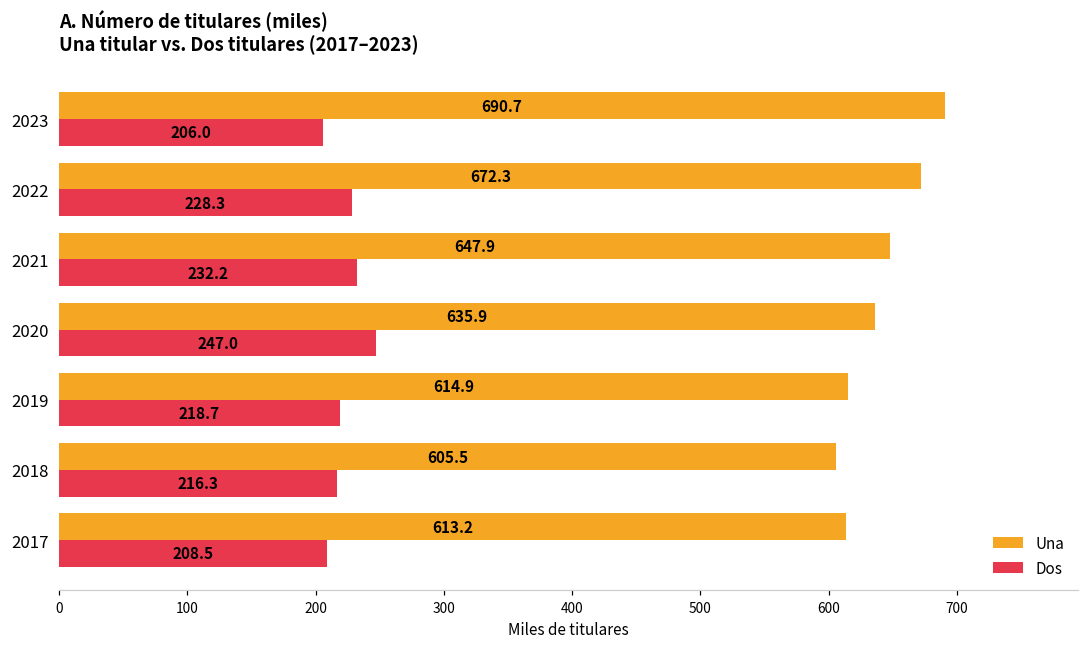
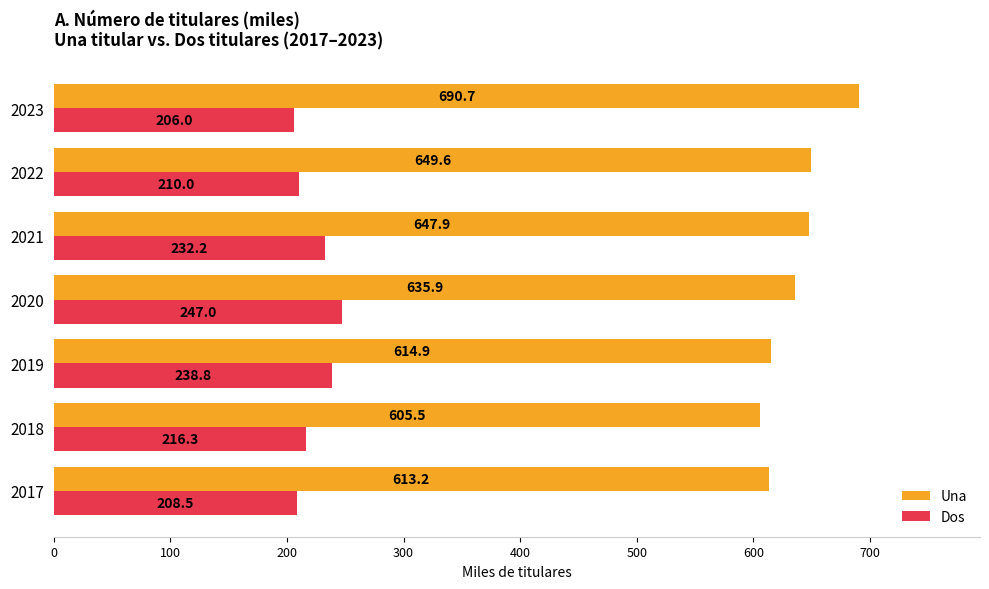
  {
    "Una": {
      "2023": 690.7,
-     "2022": 672.3,
+     "2022": 649.6,
      "2021": 647.9,
      "2020": 635.9,
      "2019": 614.9,
      "2018": 605.5,
      "2017": 613.2
    },
    "Dos": {
      "2023": 206.0,
-     "2022": 228.3,
+     "2022": 210.0,
      "2021": 232.2,
      "2020": 247.0,
-     "2019": 218.7,
+     "2019": 238.8,
      "2018": 216.3,
      "2017": 208.5
    }
  }
